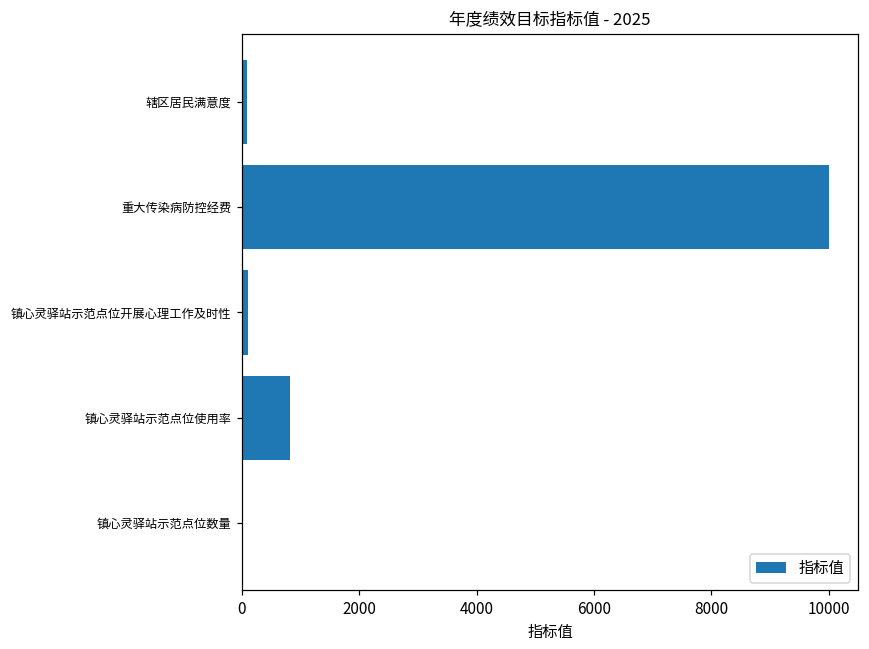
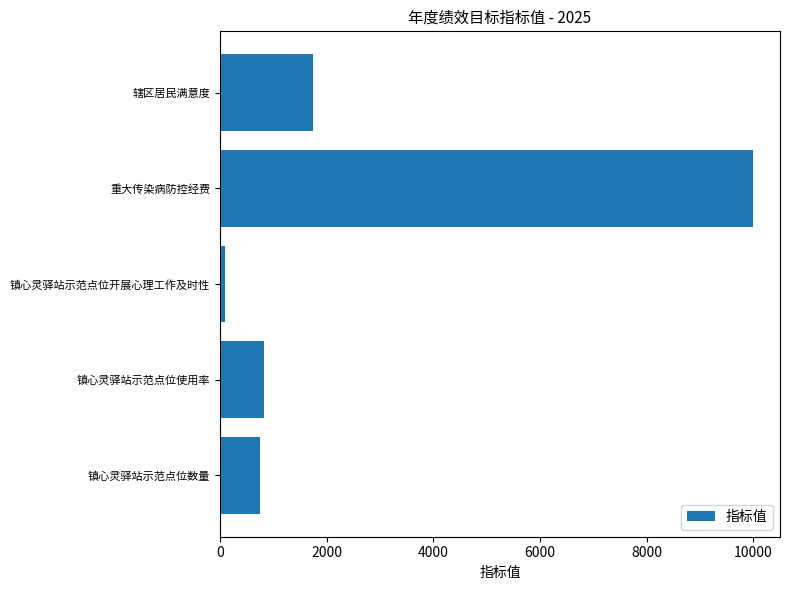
  {
-   "辖区居民满意度": 100,
+   "辖区居民满意度": 1700,
    "重大传染病防控经费": 10000,
    "镇心灵驿站示范点位开展心理工作及时性": 100,
    "镇心灵驿站示范点位使用率": 800,
-   "镇心灵驿站示范点位数量": 0
+   "镇心灵驿站示范点位数量": 700
  }
